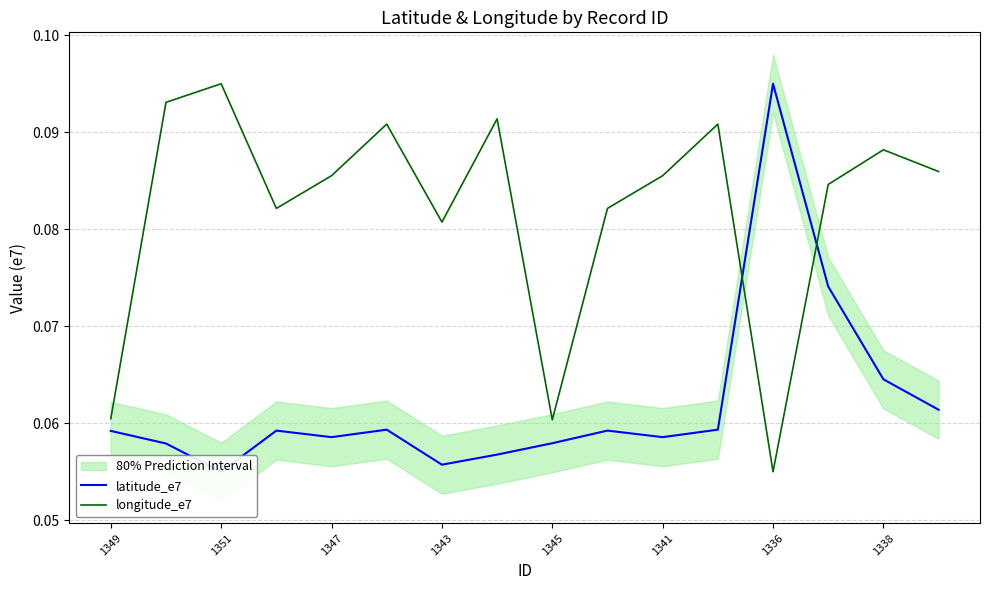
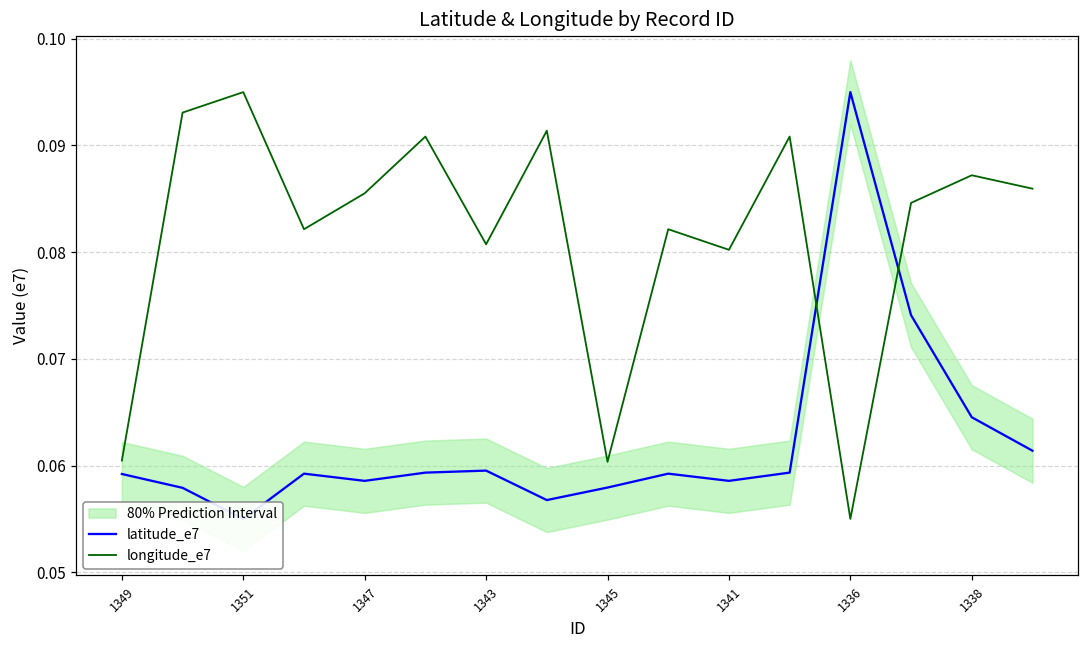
  {
    "latitude_e7": {
      "1349": 0.059,
      "1347": 0.059,
-     "1343": 0.056,
+     "1343": 0.060,
      "1345": 0.058,
      "1341": 0.059,
      "1336": 0.095,
      "1338": 0.065
    },
    "longitude_e7": {
      "1349": 0.060,
      "1351": 0.095,
      "1347": 0.086,
      "1343": 0.081,
      "1345": 0.060,
-     "1341": 0.086,
+     "1341": 0.080,
      "1336": 0.055,
-     "1338": 0.088
+     "1338": 0.087
    }
  }
